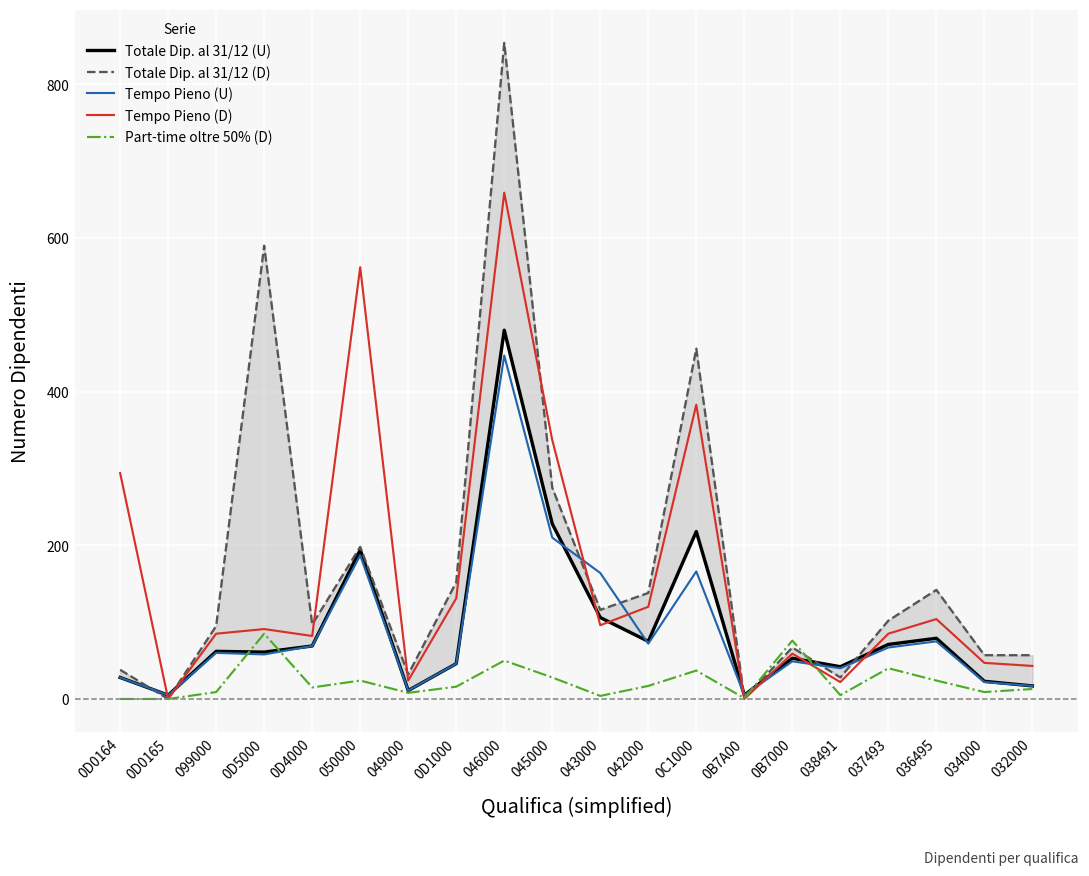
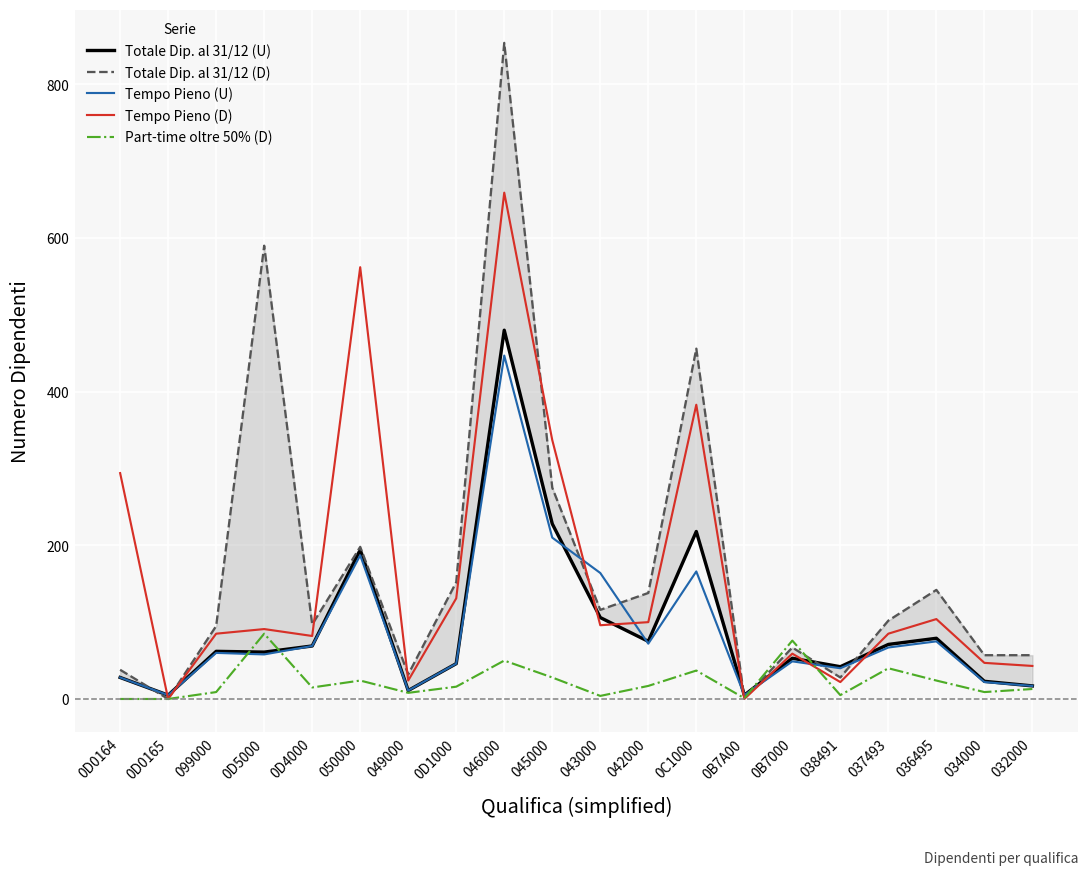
  {
    "Totale Dip. al 31/12 (U)": {
      "050000": 190,
      "046000": 480,
      "045000": 230,
      "043000": 110,
      "0C1000": 220,
      "0B7000": 50,
      "037493": 70,
      "036495": 80
    },
    "Totale Dip. al 31/12 (D)": {
      "038491": 30
    },
    "Tempo Pieno (U)": {
      "050000": 190,
      "046000": 450,
      "045000": 210,
      "043000": 160,
      "0C1000": 170,
      "0B7000": 50,
      "037493": 70,
      "036495": 80
    },
    "Tempo Pieno (D)": {
      "0D0164": 290,
      "099000": 90,
      "0D5000": 90,
      "0D4000": 80,
      "050000": 560,
      "049000": 20,
      "0D1000": 130,
      "046000": 660,
      "045000": 340,
      "043000": 100,
-     "042000": 120,
+     "042000": 100,
      "0C1000": 380,
      "0B7000": 60,
      "038491": 20,
      "037493": 90,
      "036495": 100,
      "034000": 50,
      "032000": 40
    },
    "Part-time oltre 50% (D)": {
      "0D0164": 0,
      "099000": 10,
      "0D5000": 90,
      "0D4000": 20,
      "050000": 20,
      "0D1000": 20,
      "046000": 50,
      "045000": 30,
      "043000": 0,
      "042000": 20,
      "0C1000": 40,
      "0B7000": 80,
      "038491": 10,
      "037493": 40,
      "036495": 20,
      "034000": 10,
      "032000": 10
    }
  }
